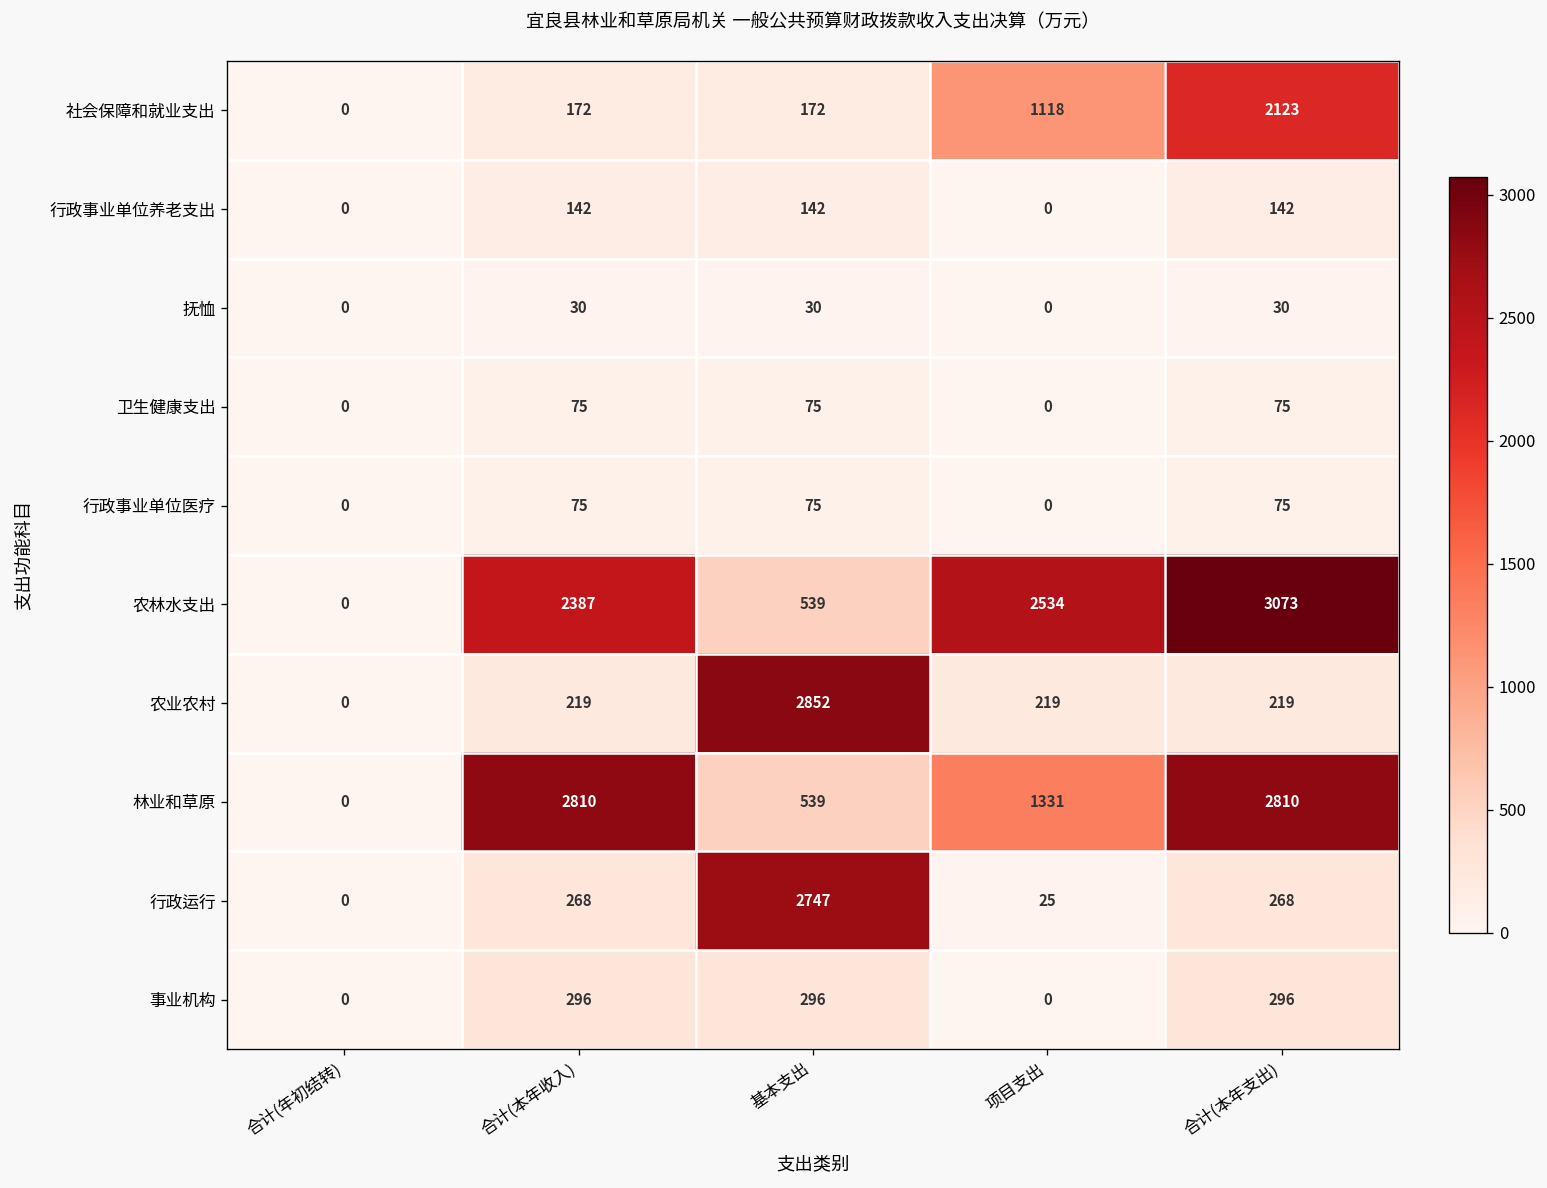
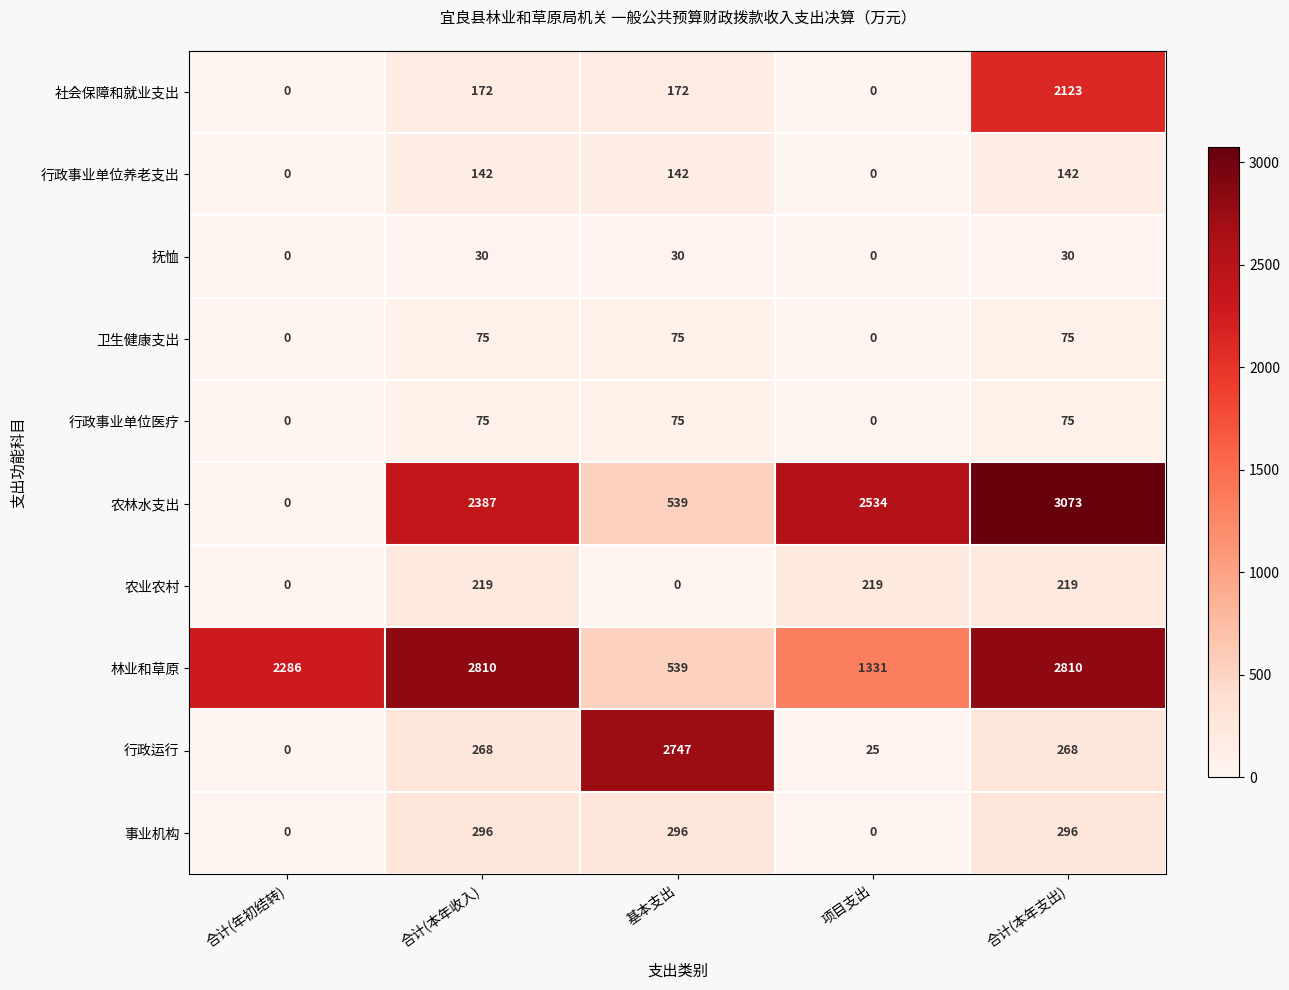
  {
    "社会保障和就业支出": {
      "合计(年初结转)": 0,
      "合计(本年收入)": 172,
      "基本支出": 172,
-     "项目支出": 1118,
+     "项目支出": 0,
      "合计(本年支出)": 2123
    },
    "行政事业单位养老支出": {
      "合计(年初结转)": 0,
      "合计(本年收入)": 142,
      "基本支出": 142,
      "项目支出": 0,
      "合计(本年支出)": 142
    },
    "抚恤": {
      "合计(年初结转)": 0,
      "合计(本年收入)": 30,
      "基本支出": 30,
      "项目支出": 0,
      "合计(本年支出)": 30
    },
    "卫生健康支出": {
      "合计(年初结转)": 0,
      "合计(本年收入)": 75,
      "基本支出": 75,
      "项目支出": 0,
      "合计(本年支出)": 75
    },
    "行政事业单位医疗": {
      "合计(年初结转)": 0,
      "合计(本年收入)": 75,
      "基本支出": 75,
      "项目支出": 0,
      "合计(本年支出)": 75
    },
    "农林水支出": {
      "合计(年初结转)": 0,
      "合计(本年收入)": 2387,
      "基本支出": 539,
      "项目支出": 2534,
      "合计(本年支出)": 3073
    },
    "农业农村": {
      "合计(年初结转)": 0,
      "合计(本年收入)": 219,
-     "基本支出": 2852,
+     "基本支出": 0,
      "项目支出": 219,
      "合计(本年支出)": 219
    },
    "林业和草原": {
-     "合计(年初结转)": 0,
+     "合计(年初结转)": 2286,
      "合计(本年收入)": 2810,
      "基本支出": 539,
      "项目支出": 1331,
      "合计(本年支出)": 2810
    },
    "行政运行": {
      "合计(年初结转)": 0,
      "合计(本年收入)": 268,
      "基本支出": 2747,
      "项目支出": 25,
      "合计(本年支出)": 268
    },
    "事业机构": {
      "合计(年初结转)": 0,
      "合计(本年收入)": 296,
      "基本支出": 296,
      "项目支出": 0,
      "合计(本年支出)": 296
    }
  }
